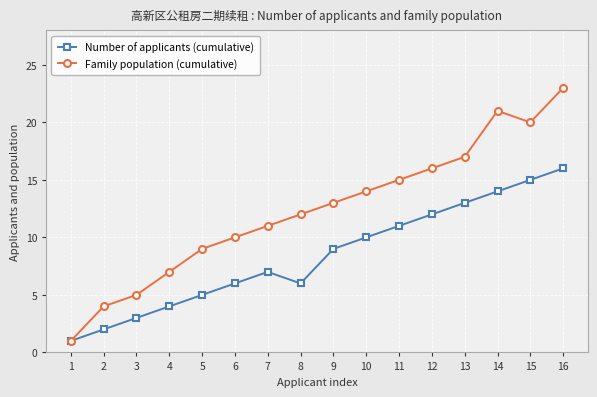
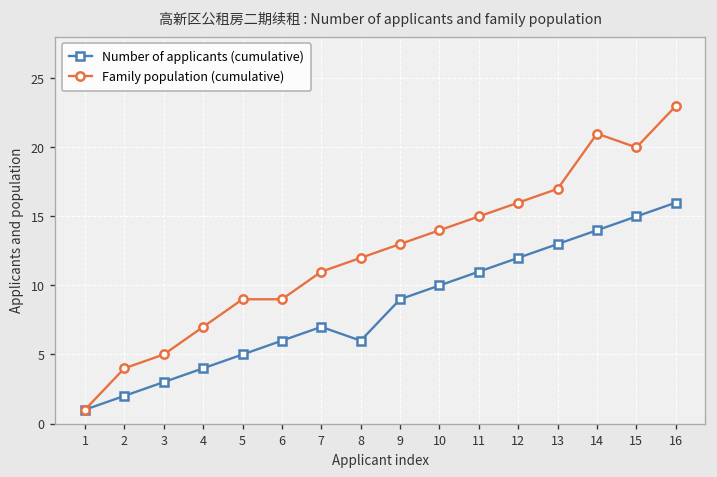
  {
    "Number of applicants (cumulative)": {
      "2": 2,
      "3": 3,
      "4": 4,
      "5": 5,
      "6": 6,
      "7": 7,
      "8": 6,
      "9": 9,
      "10": 10,
      "11": 11,
      "12": 12,
      "13": 13,
      "14": 14,
      "15": 15,
      "16": 16
    },
    "Family population (cumulative)": {
      "2": 4,
      "3": 5,
      "4": 7,
      "5": 9,
-     "6": 10,
+     "6": 9,
      "7": 11,
      "8": 12,
      "9": 13,
      "10": 14,
      "11": 15,
      "12": 16,
      "13": 17,
      "14": 21,
      "15": 20,
      "16": 23
    }
  }
